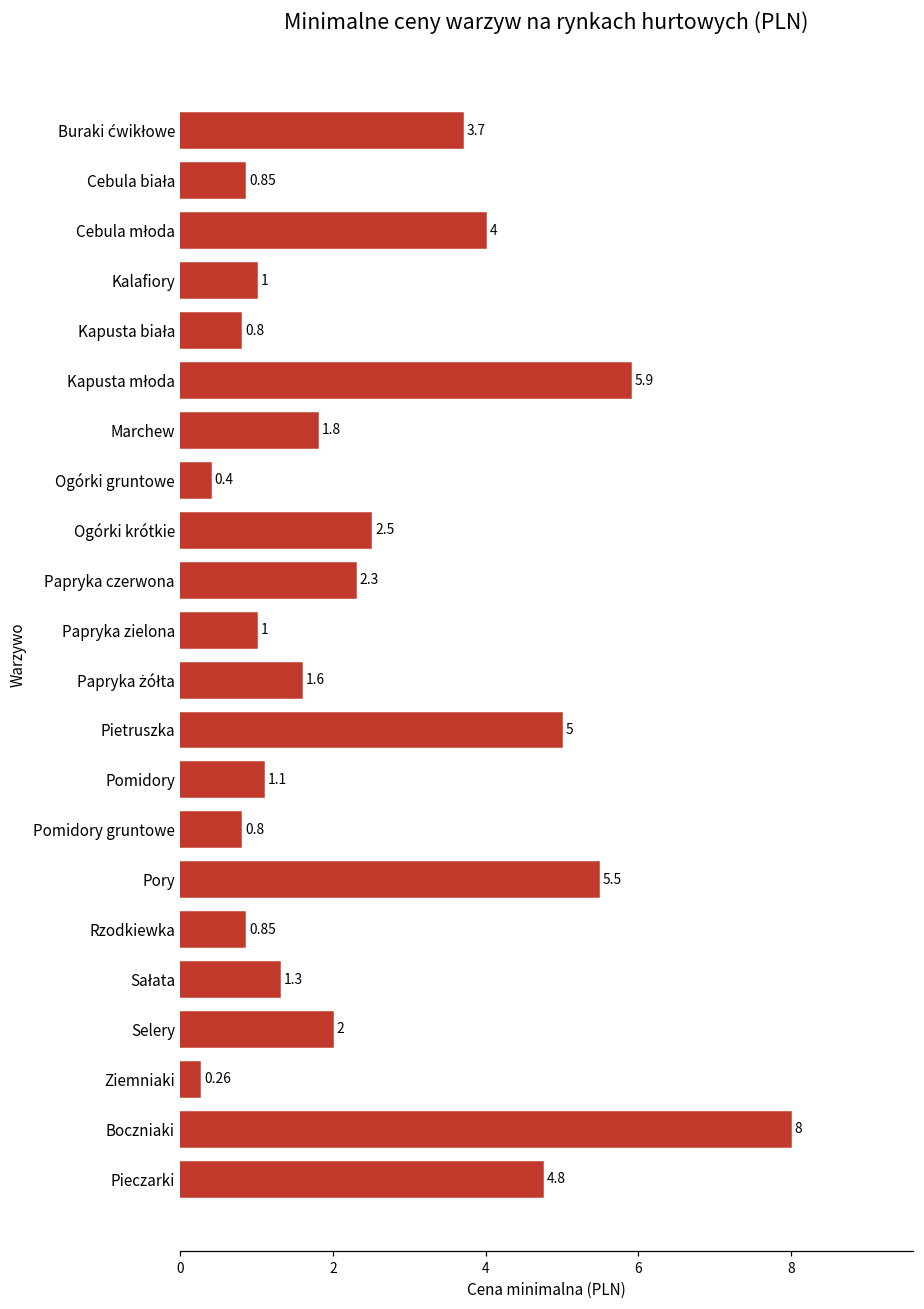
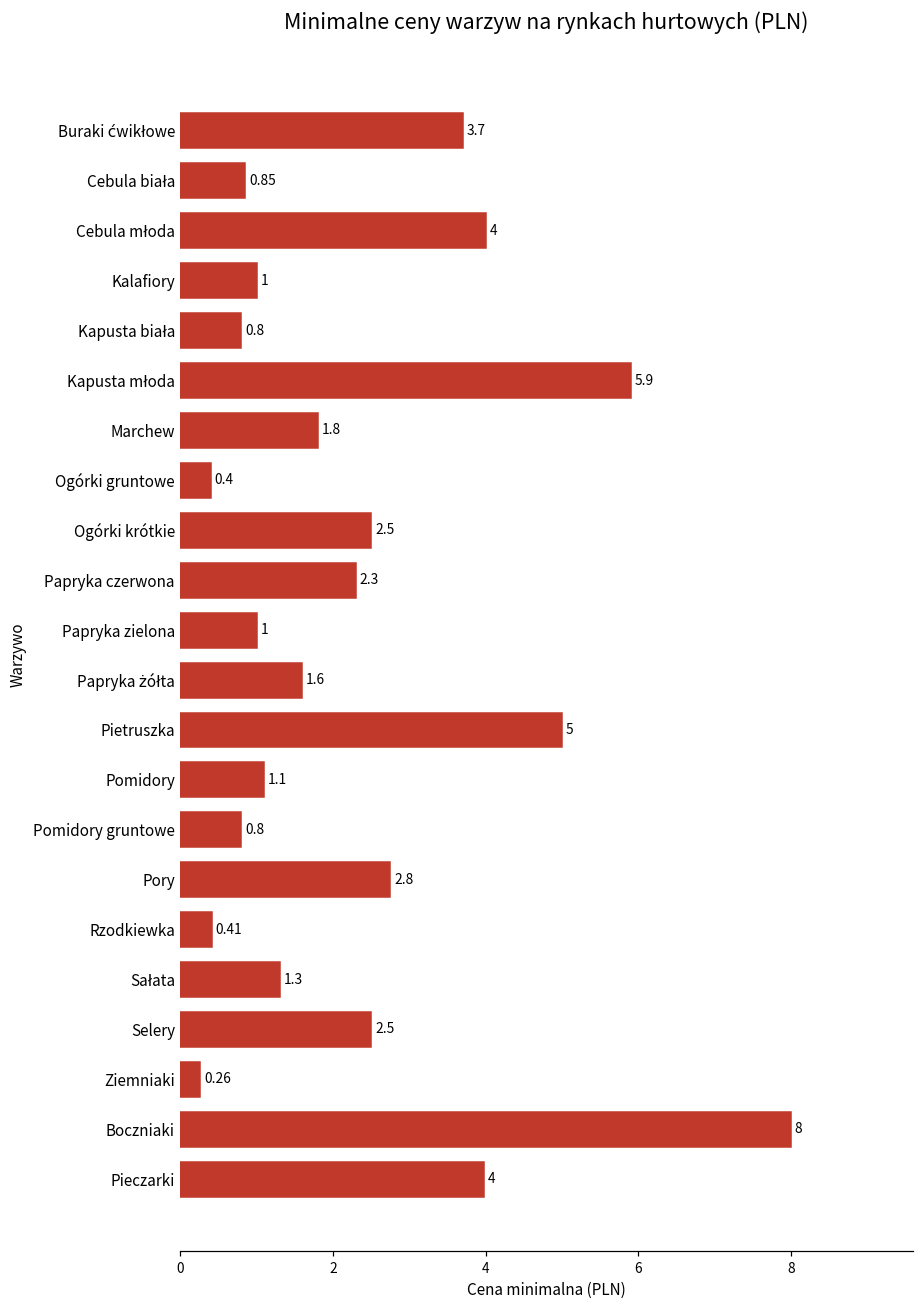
  {
    "Buraki ćwikłowe": 3.7,
    "Cebula biała": 0.85,
    "Cebula młoda": 4,
    "Kalafiory": 1,
    "Kapusta biała": 0.8,
    "Kapusta młoda": 5.9,
    "Marchew": 1.8,
    "Ogórki gruntowe": 0.4,
    "Ogórki krótkie": 2.5,
    "Papryka czerwona": 2.3,
    "Papryka zielona": 1,
    "Papryka żółta": 1.6,
    "Pietruszka": 5,
    "Pomidory": 1.1,
    "Pomidory gruntowe": 0.8,
-   "Pory": 5.5,
-   "Rzodkiewka": 0.85,
+   "Pory": 2.8,
+   "Rzodkiewka": 0.41,
    "Sałata": 1.3,
-   "Selery": 2,
+   "Selery": 2.5,
    "Ziemniaki": 0.26,
    "Boczniaki": 8,
-   "Pieczarki": 4.8
+   "Pieczarki": 4
  }
